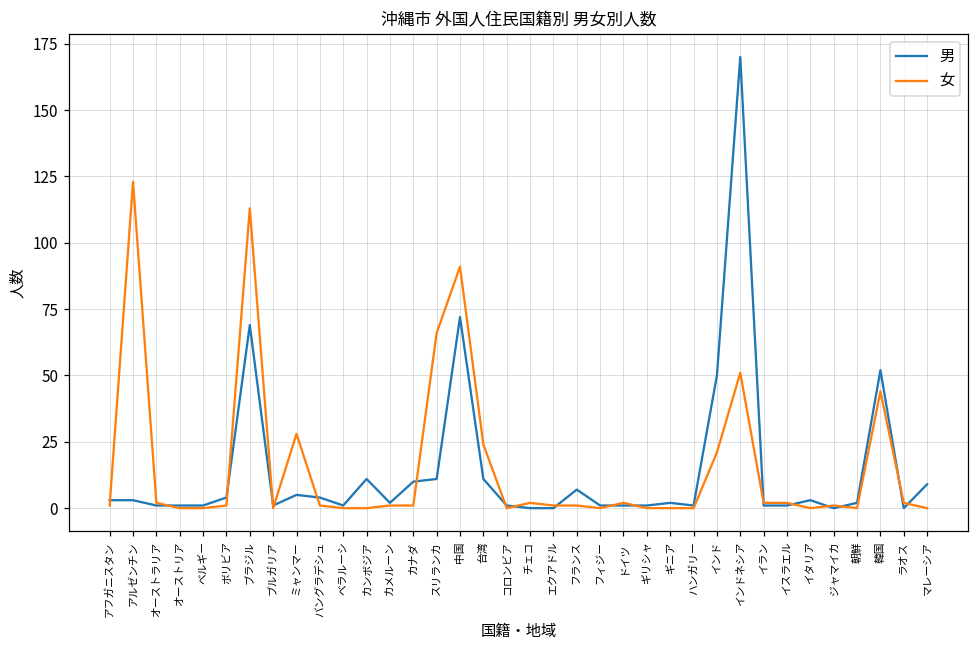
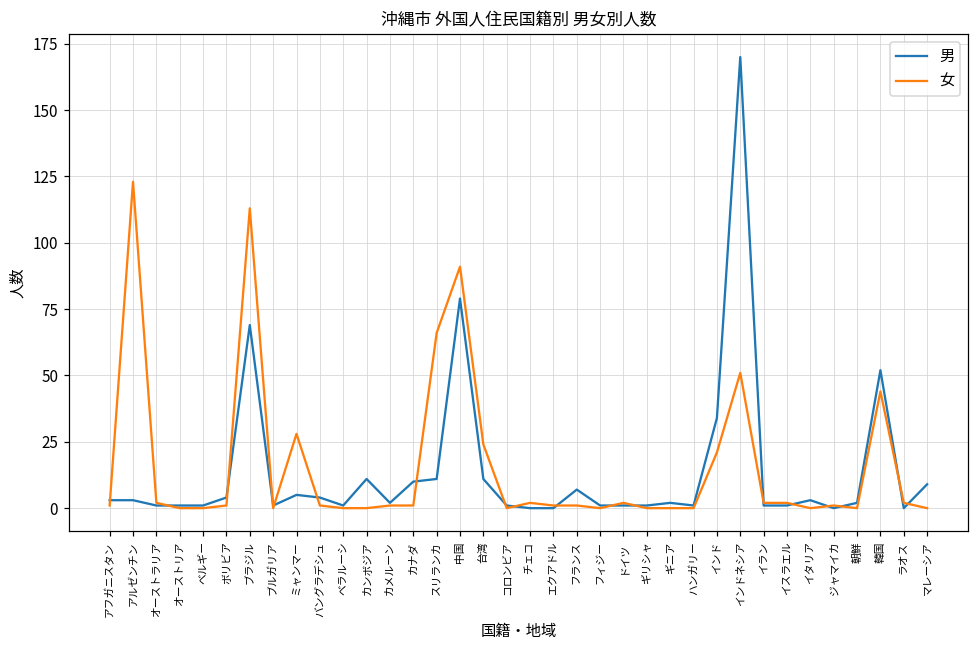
  {
    "男": {
      "アフガニスタン": 3,
      "アルゼンチン": 3,
      "ボリビア": 4,
      "ブラジル": 69,
      "ミャンマー": 5,
      "バングラデシュ": 4,
      "カンボジア": 11,
      "カナダ": 10,
      "スリランカ": 11,
-     "中国": 72,
+     "中国": 79,
      "台湾": 11,
      "チェコ": 0,
      "フランス": 7,
      "ギニア": 2,
-     "インド": 50,
+     "インド": 34,
      "インドネシア": 170,
      "イタリア": 3,
      "朝鮮": 2,
      "韓国": 52,
      "ラオス": 0,
      "マレーシア": 9
    },
    "女": {
      "アフガニスタン": 1,
      "アルゼンチン": 123,
      "ボリビア": 1,
      "ブラジル": 113,
      "ミャンマー": 28,
      "バングラデシュ": 1,
      "カンボジア": 0,
      "カナダ": 1,
      "スリランカ": 66,
      "中国": 91,
      "台湾": 24,
      "チェコ": 2,
      "フランス": 1,
      "ギニア": 0,
      "インド": 21,
      "インドネシア": 51,
      "イタリア": 0,
      "朝鮮": 0,
      "韓国": 44,
      "ラオス": 2,
      "マレーシア": 0
    }
  }
